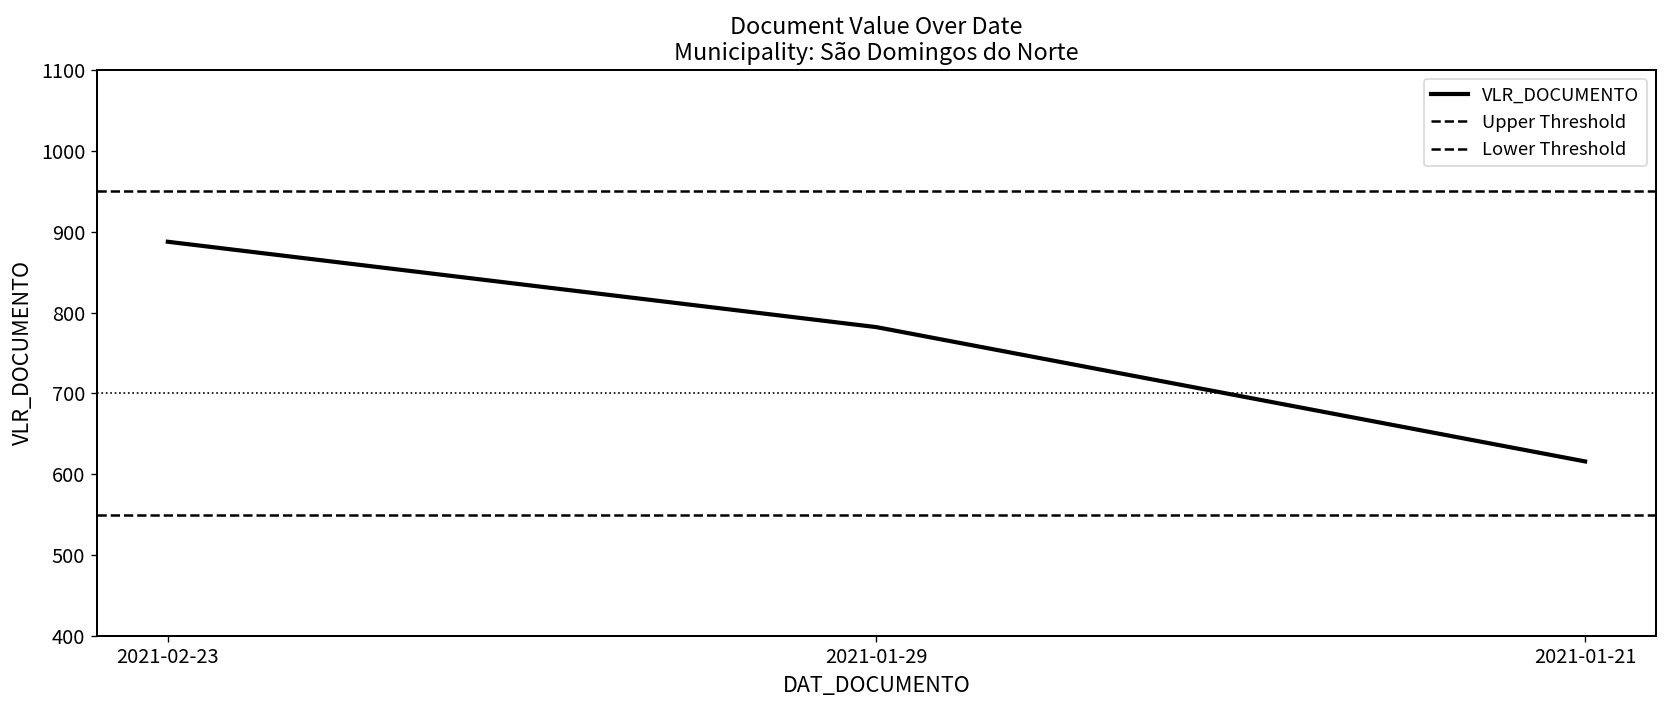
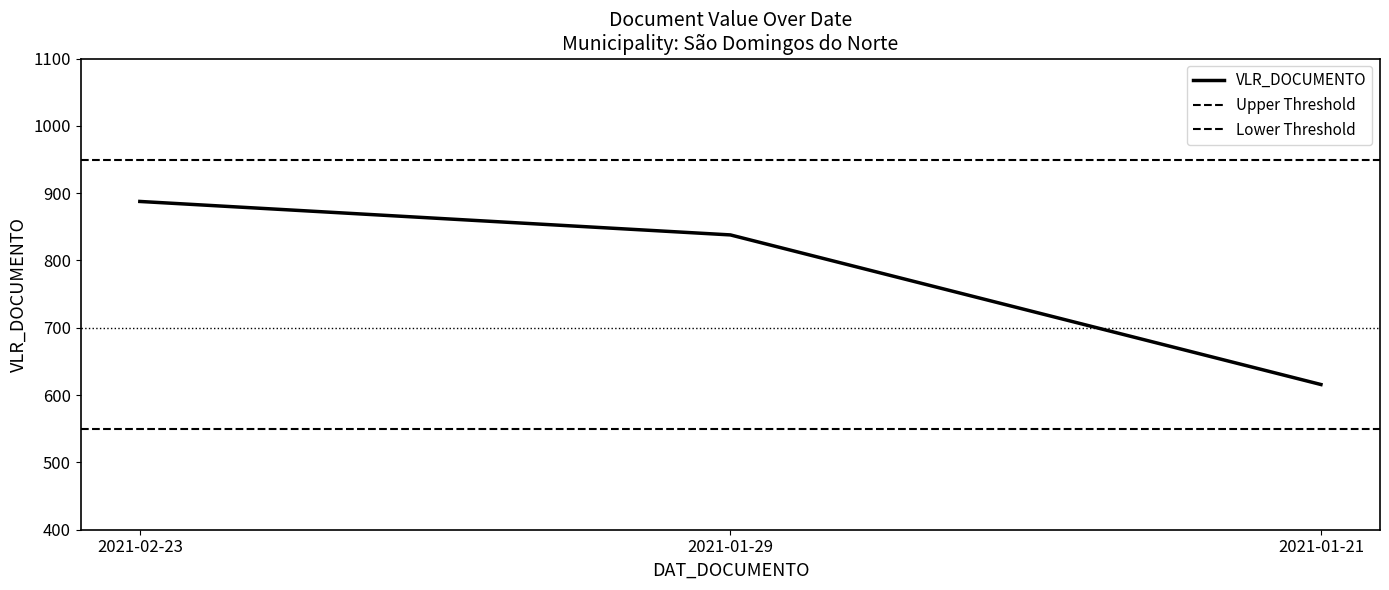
  {
    "2021-02-23": 890,
-   "2021-01-29": 780,
+   "2021-01-29": 840,
    "2021-01-21": 620
  }
